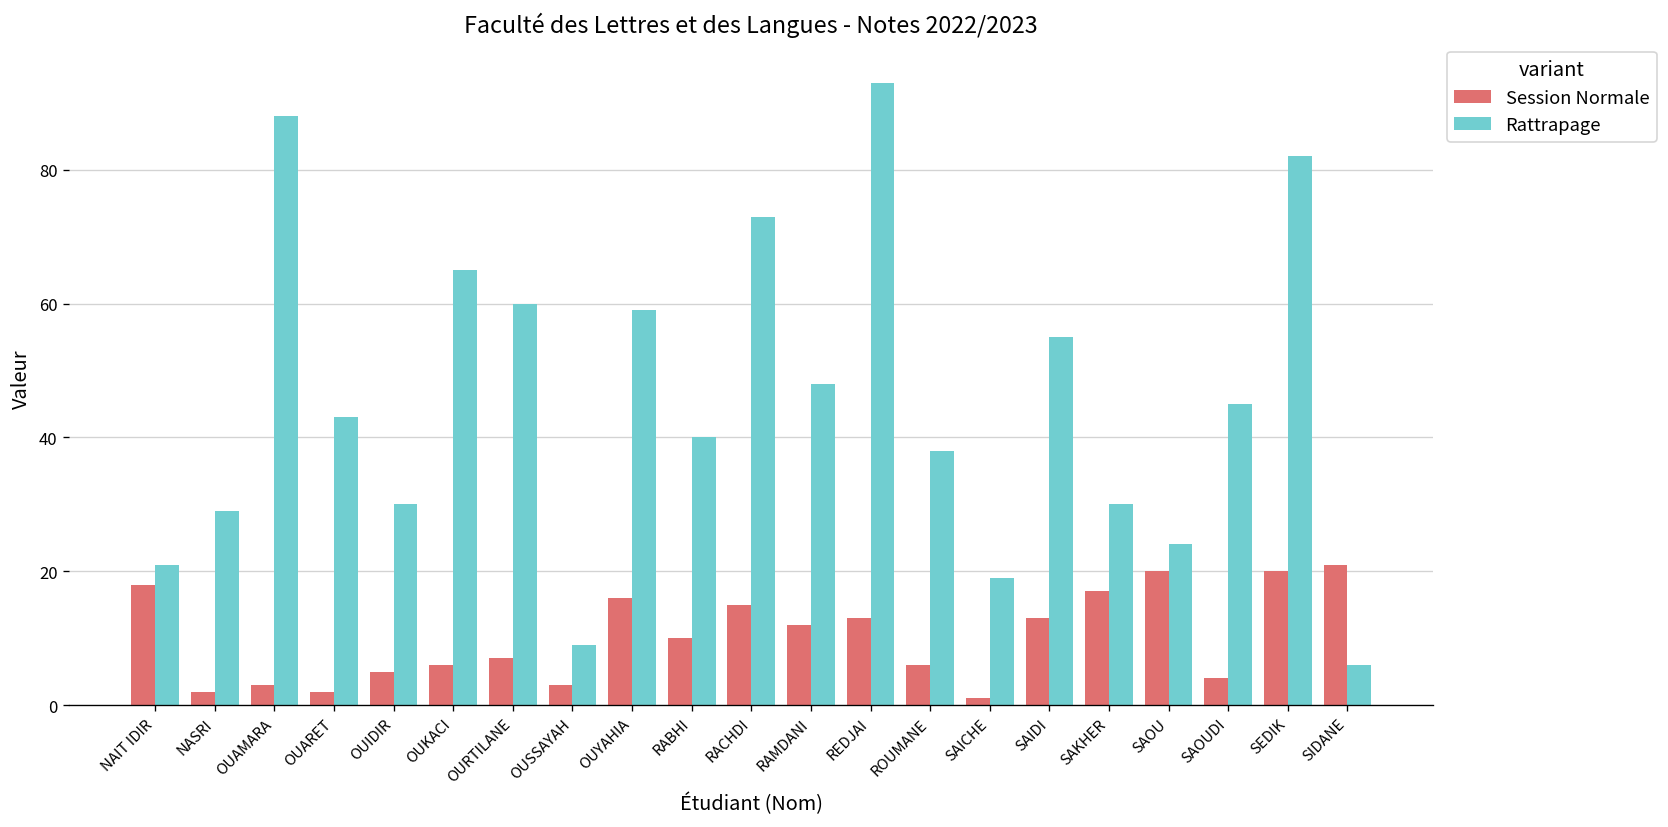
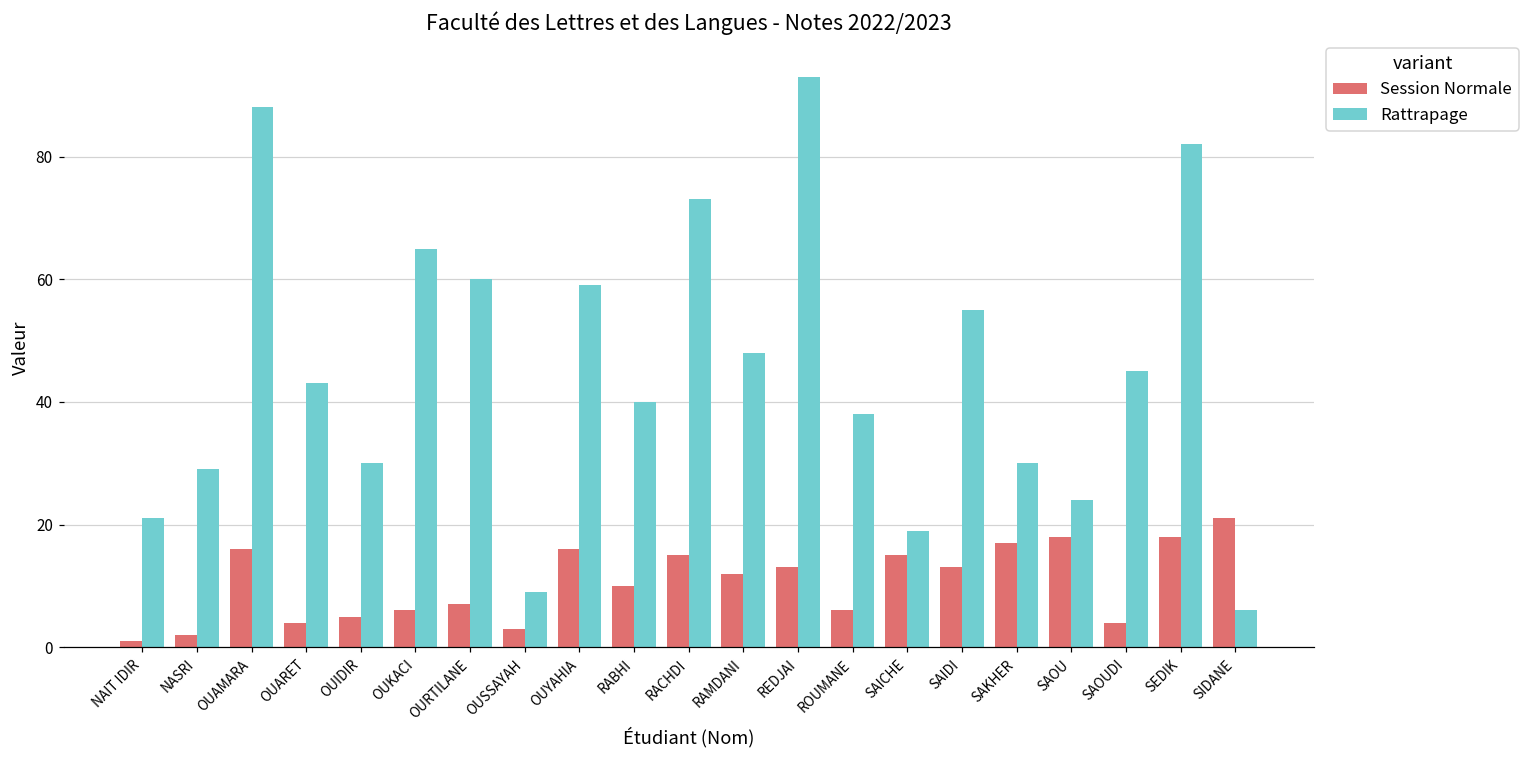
  {
    "Session Normale": {
-     "NAIT IDIR": 18,
+     "NAIT IDIR": 1,
      "NASRI": 2,
-     "OUAMARA": 3,
-     "OUARET": 2,
+     "OUAMARA": 16,
+     "OUARET": 4,
      "OUIDIR": 5,
      "OUKACI": 6,
      "OURTILANE": 7,
      "OUSSAYAH": 3,
      "OUYAHIA": 16,
      "RABHI": 10,
      "RACHDI": 15,
      "RAMDANI": 12,
      "REDJAI": 13,
      "ROUMANE": 6,
-     "SAICHE": 1,
+     "SAICHE": 15,
      "SAIDI": 13,
      "SAKHER": 17,
-     "SAOU": 20,
+     "SAOU": 18,
      "SAOUDI": 4,
-     "SEDIK": 20,
+     "SEDIK": 18,
      "SIDANE": 21
    },
    "Rattrapage": {
      "NAIT IDIR": 21,
      "NASRI": 29,
      "OUAMARA": 88,
      "OUARET": 43,
      "OUIDIR": 30,
      "OUKACI": 65,
      "OURTILANE": 60,
      "OUSSAYAH": 9,
      "OUYAHIA": 59,
      "RABHI": 40,
      "RACHDI": 73,
      "RAMDANI": 48,
      "REDJAI": 93,
      "ROUMANE": 38,
      "SAICHE": 19,
      "SAIDI": 55,
      "SAKHER": 30,
      "SAOU": 24,
      "SAOUDI": 45,
      "SEDIK": 82,
      "SIDANE": 6
    }
  }
